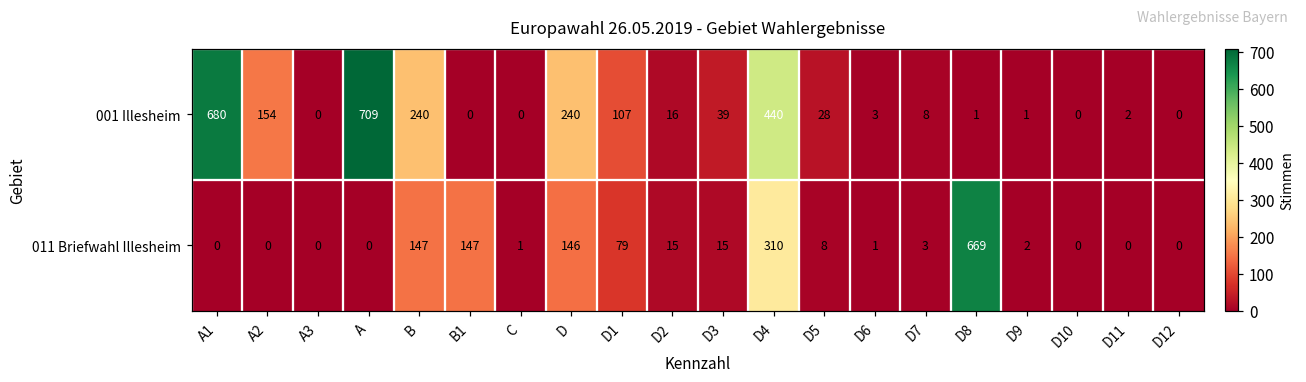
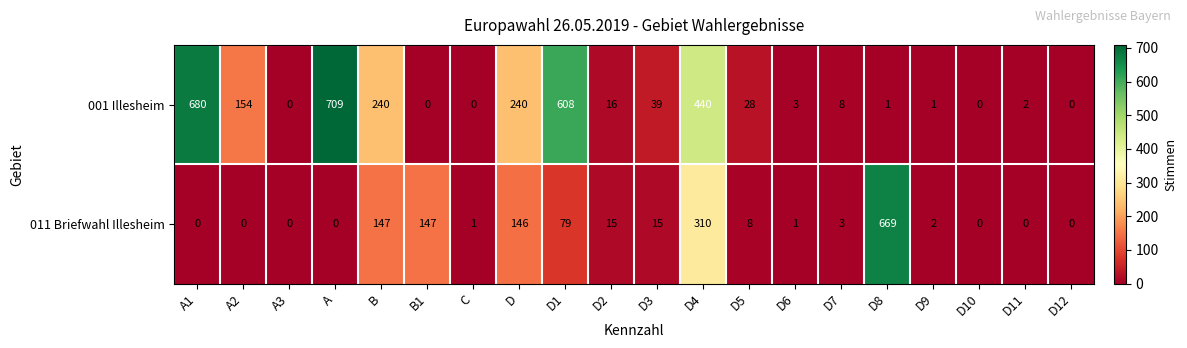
  {
    "001 Illesheim": {
      "A1": 680,
      "A2": 154,
      "A3": 0,
      "A": 709,
      "B": 240,
      "B1": 0,
      "C": 0,
      "D": 240,
-     "D1": 107,
+     "D1": 608,
      "D2": 16,
      "D3": 39,
      "D4": 440,
      "D5": 28,
      "D6": 3,
      "D7": 8,
      "D8": 1,
      "D9": 1,
      "D10": 0,
      "D11": 2,
      "D12": 0
    },
    "011 Briefwahl Illesheim": {
      "A1": 0,
      "A2": 0,
      "A3": 0,
      "A": 0,
      "B": 147,
      "B1": 147,
      "C": 1,
      "D": 146,
      "D1": 79,
      "D2": 15,
      "D3": 15,
      "D4": 310,
      "D5": 8,
      "D6": 1,
      "D7": 3,
      "D8": 669,
      "D9": 2,
      "D10": 0,
      "D11": 0,
      "D12": 0
    }
  }
